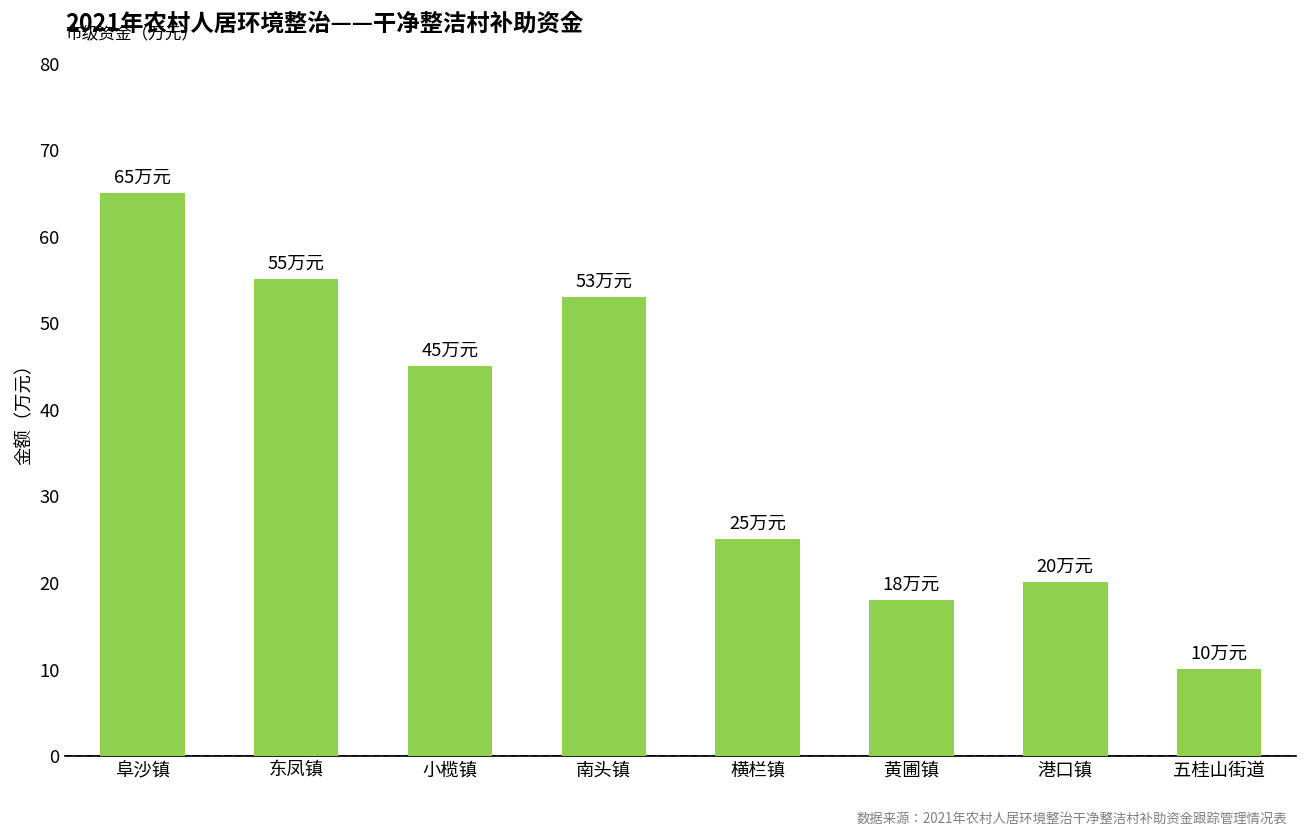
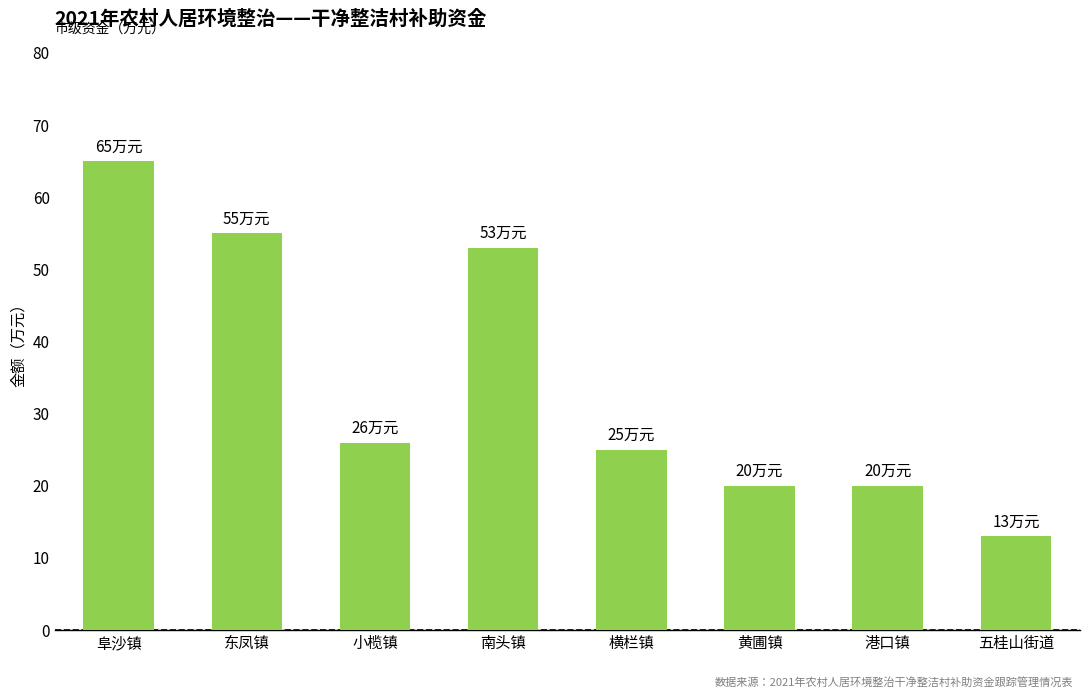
  {
    "阜沙镇": 65,
    "东凤镇": 55,
-   "小榄镇": 45,
+   "小榄镇": 26,
    "南头镇": 53,
    "横栏镇": 25,
-   "黄圃镇": 18,
+   "黄圃镇": 20,
    "港口镇": 20,
-   "五桂山街道": 10
+   "五桂山街道": 13
  }
